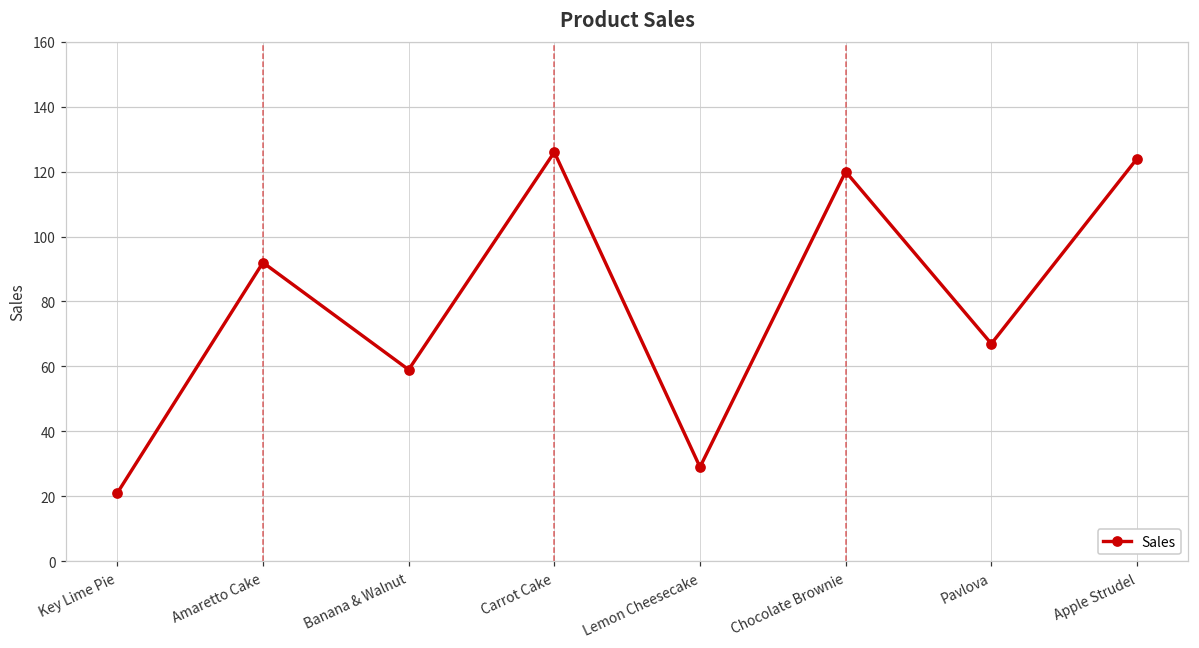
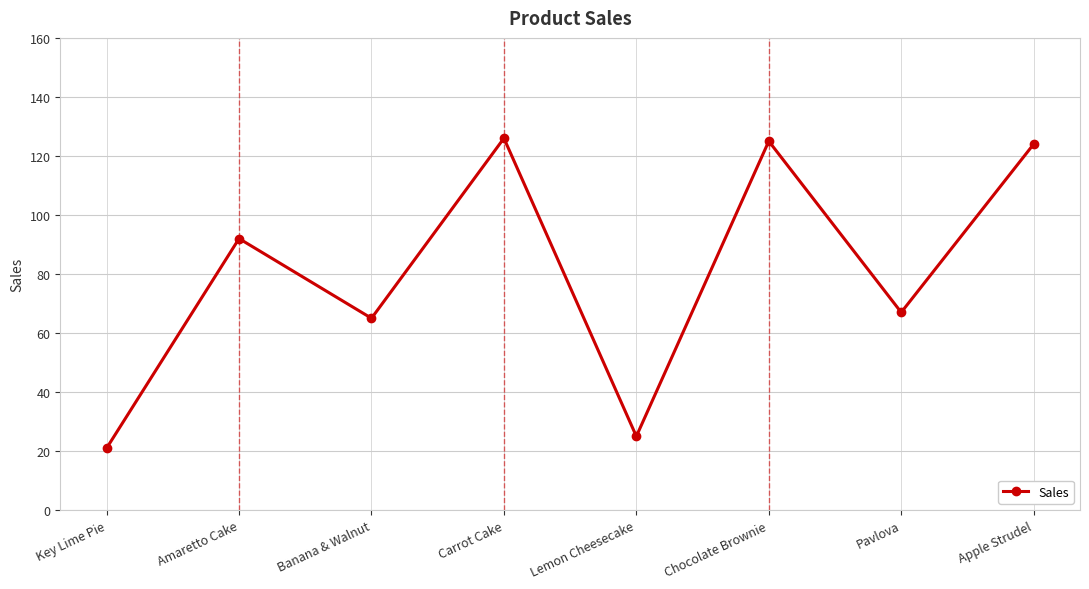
  {
    "Key Lime Pie": 21,
    "Amaretto Cake": 92,
-   "Banana & Walnut": 59,
+   "Banana & Walnut": 65,
    "Carrot Cake": 126,
-   "Lemon Cheesecake": 29,
-   "Chocolate Brownie": 120,
+   "Lemon Cheesecake": 25,
+   "Chocolate Brownie": 125,
    "Pavlova": 67,
    "Apple Strudel": 124
  }
